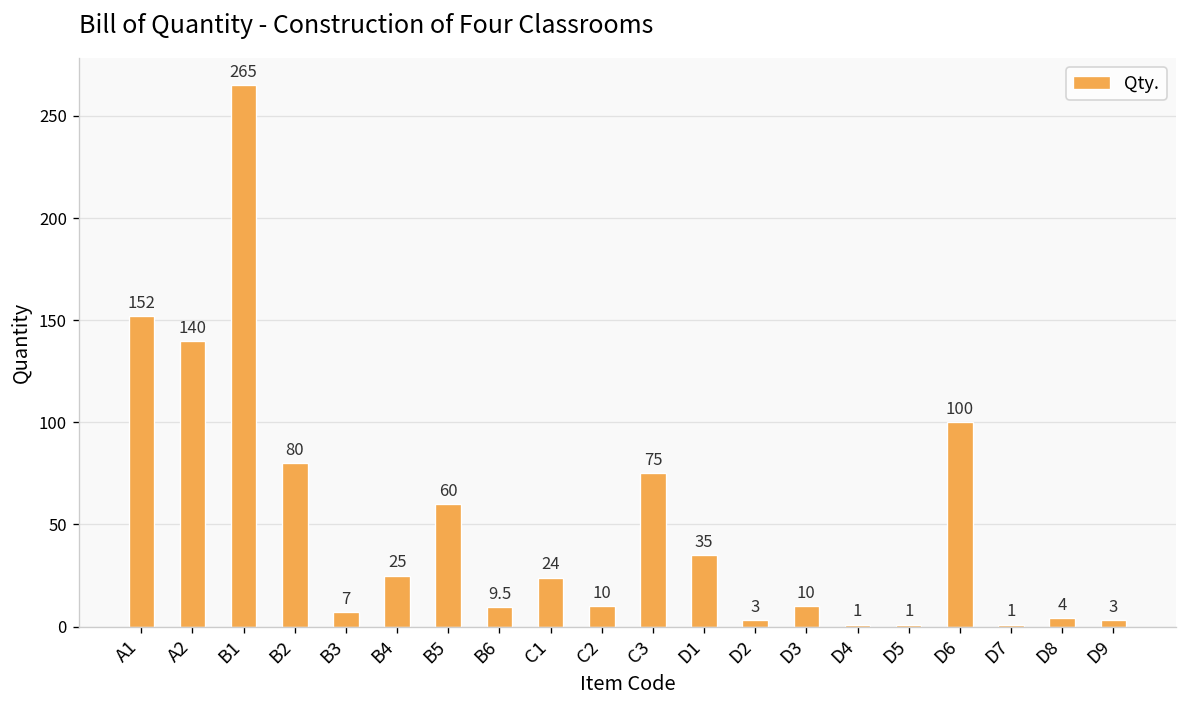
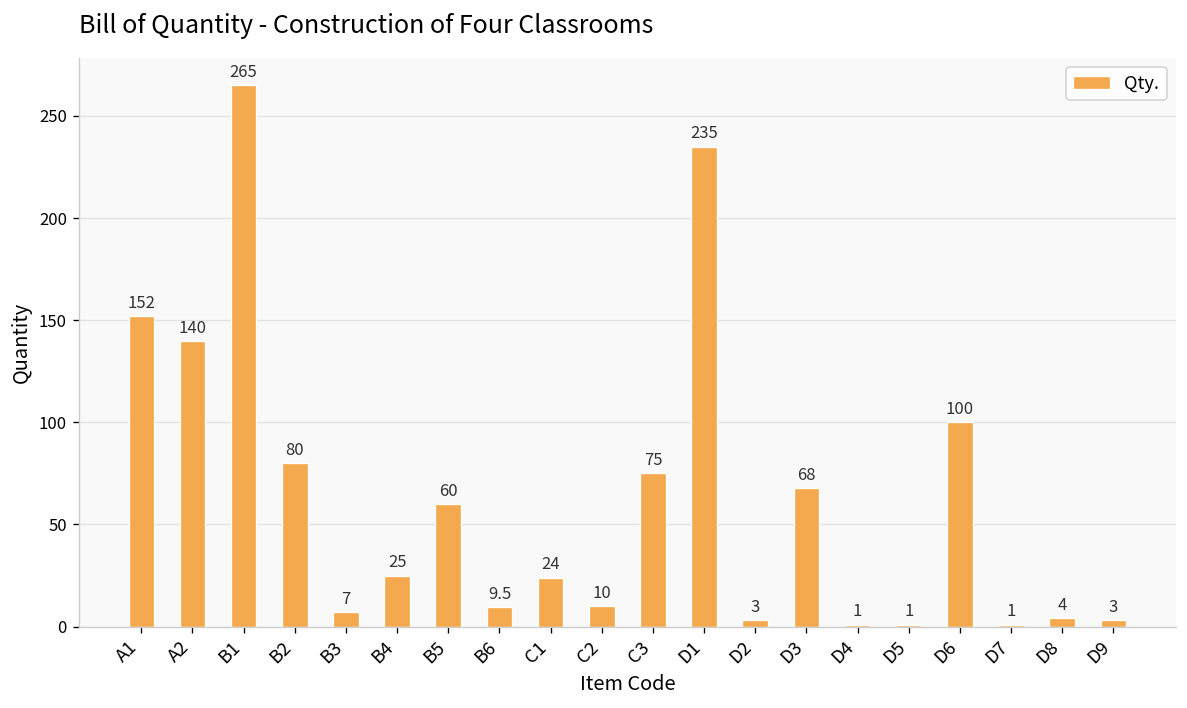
  {
    "A1": 152,
    "A2": 140,
    "B1": 265,
    "B2": 80,
    "B3": 7,
    "B4": 25,
    "B5": 60,
    "B6": 9.5,
    "C1": 24,
    "C2": 10,
    "C3": 75,
-   "D1": 35,
+   "D1": 235,
    "D2": 3,
-   "D3": 10,
+   "D3": 68,
    "D4": 1,
    "D5": 1,
    "D6": 100,
    "D7": 1,
    "D8": 4,
    "D9": 3
  }
